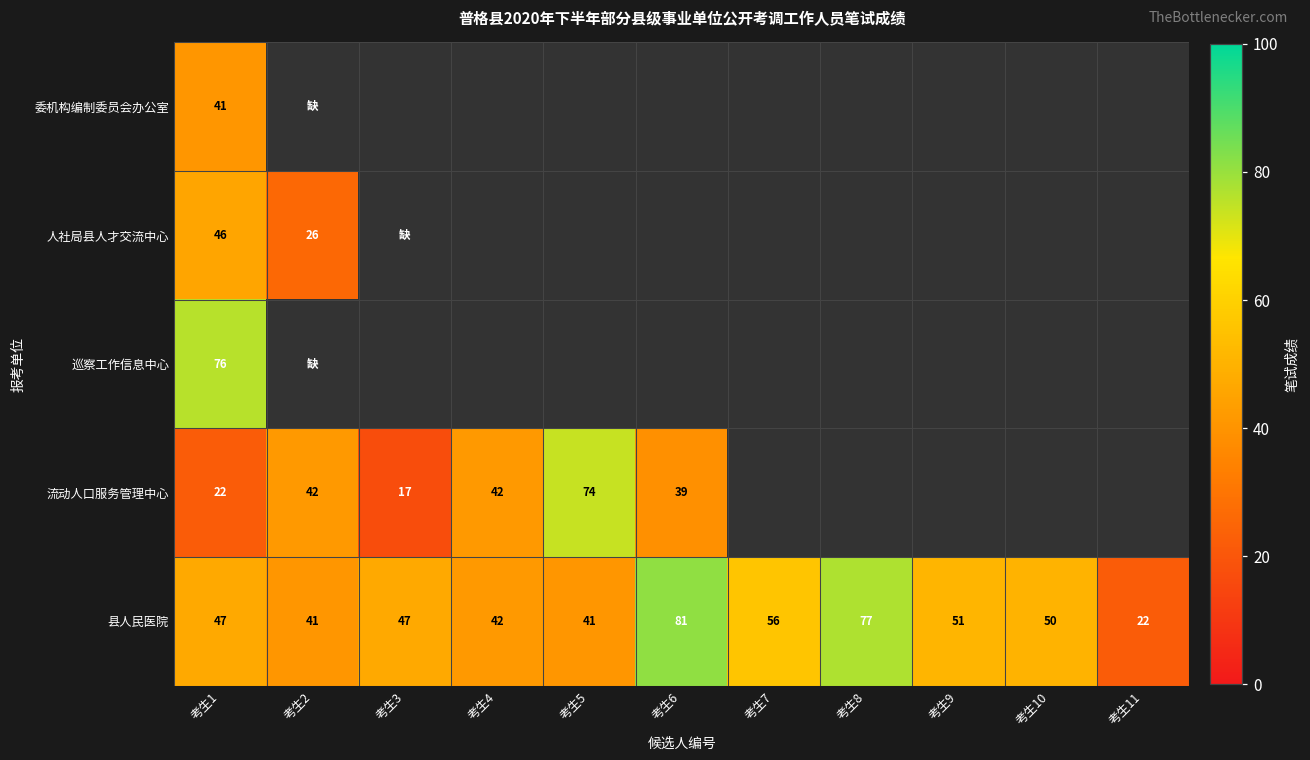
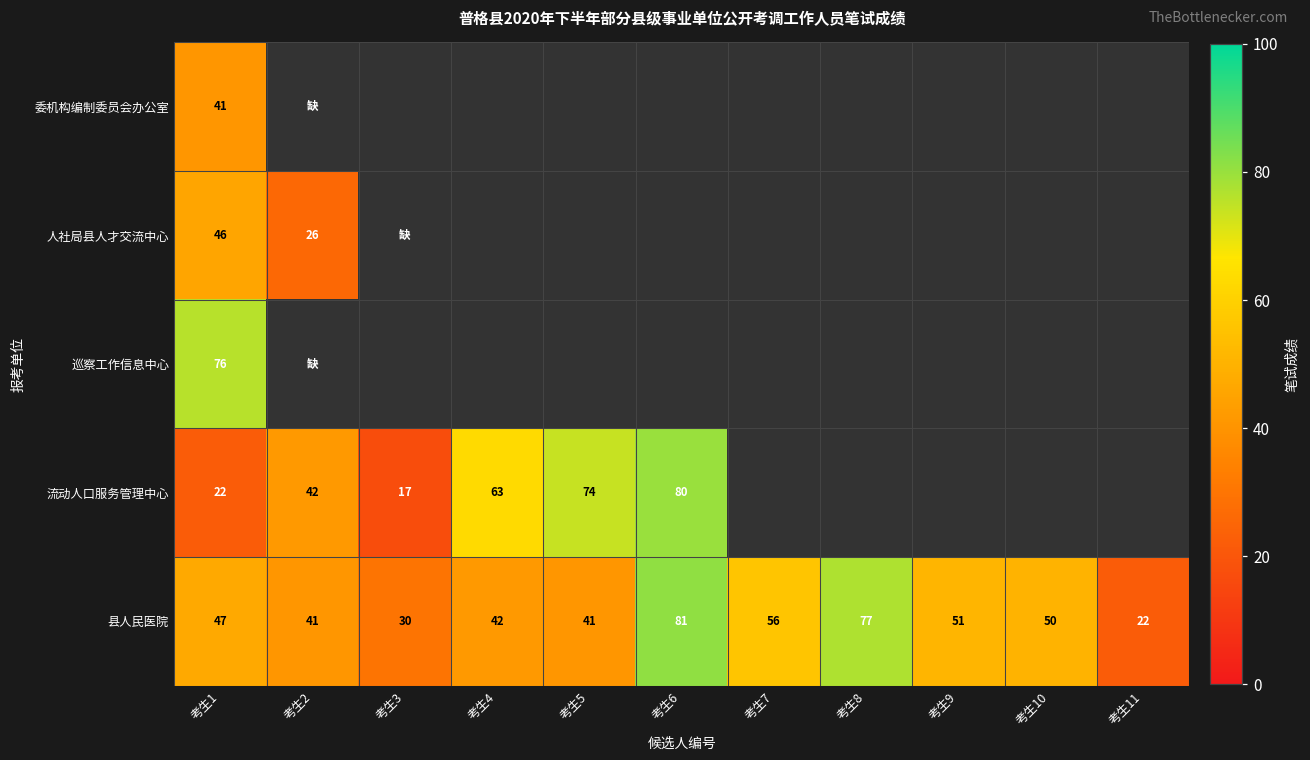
  {
    "委机构编制委员会办公室": {
      "考生1": 41
    },
    "人社局县人才交流中心": {
      "考生1": 46,
      "考生2": 26
    },
    "巡察工作信息中心": {
      "考生1": 76
    },
    "流动人口服务管理中心": {
      "考生1": 22,
      "考生2": 42,
      "考生3": 17,
-     "考生4": 42,
+     "考生4": 63,
      "考生5": 74,
-     "考生6": 39
+     "考生6": 80
    },
    "县人民医院": {
      "考生1": 47,
      "考生2": 41,
-     "考生3": 47,
+     "考生3": 30,
      "考生4": 42,
      "考生5": 41,
      "考生6": 81,
      "考生7": 56,
      "考生8": 77,
      "考生9": 51,
      "考生10": 50,
      "考生11": 22
    }
  }
